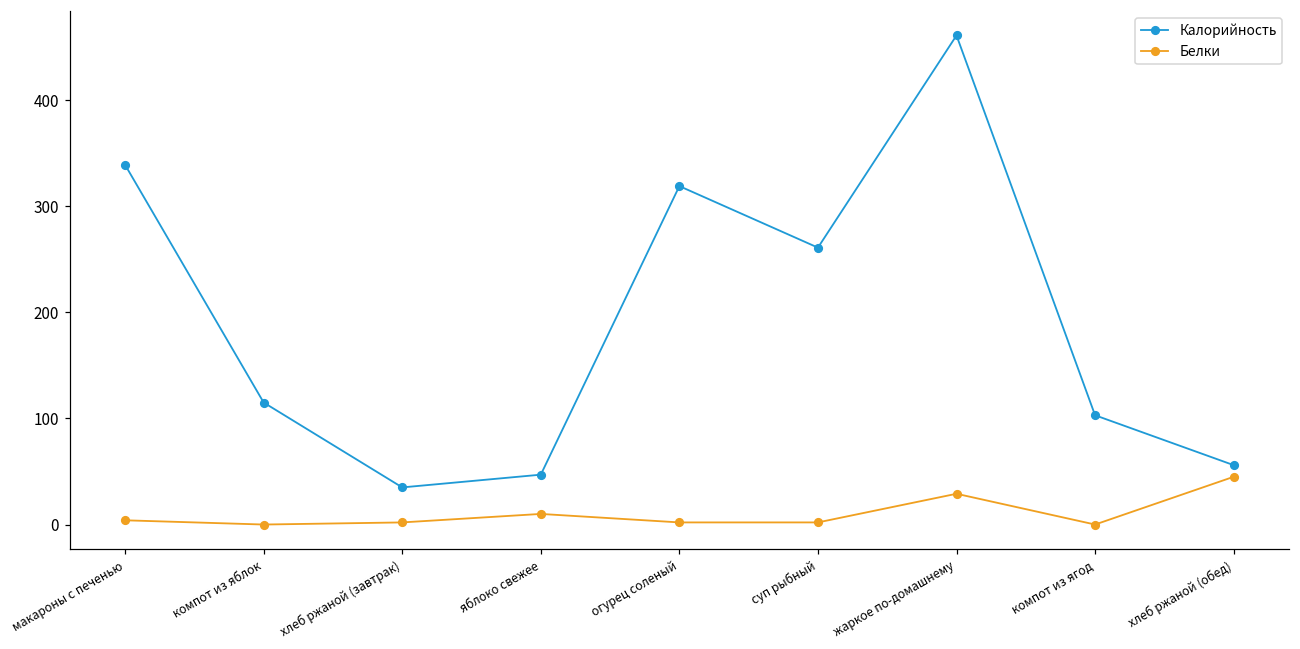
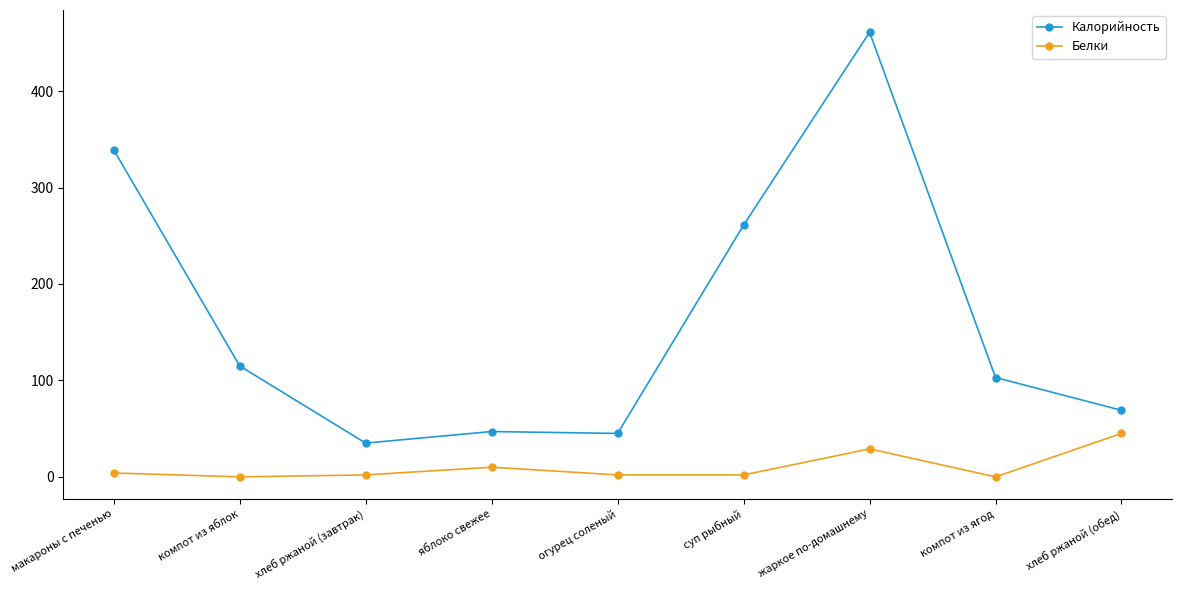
  {
    "Калорийность": {
      "макароны с печенью": 340,
      "компот из яблок": 120,
      "хлеб ржаной (завтрак)": 40,
      "яблоко свежее": 50,
-     "огурец соленый": 320,
+     "огурец соленый": 50,
      "суп рыбный": 260,
      "жаркое по-домашнему": 460,
      "компот из ягод": 100,
-     "хлеб ржаной (обед)": 60
+     "хлеб ржаной (обед)": 70
    },
    "Белки": {
      "макароны с печенью": 0,
      "компот из яблок": 0,
      "хлеб ржаной (завтрак)": 0,
      "яблоко свежее": 10,
      "огурец соленый": 0,
      "суп рыбный": 0,
      "жаркое по-домашнему": 30,
      "компот из ягод": 0,
      "хлеб ржаной (обед)": 50
    }
  }
